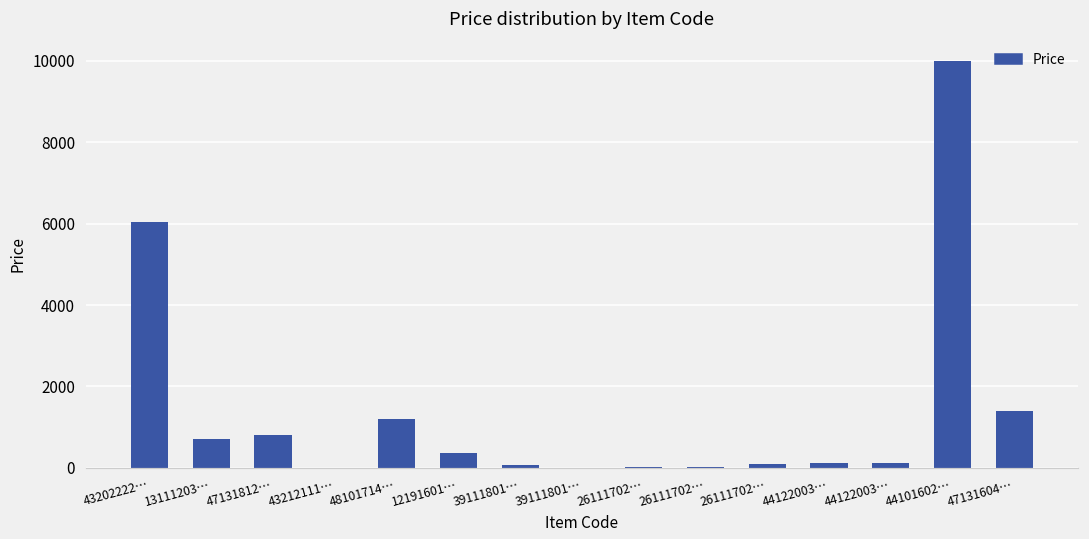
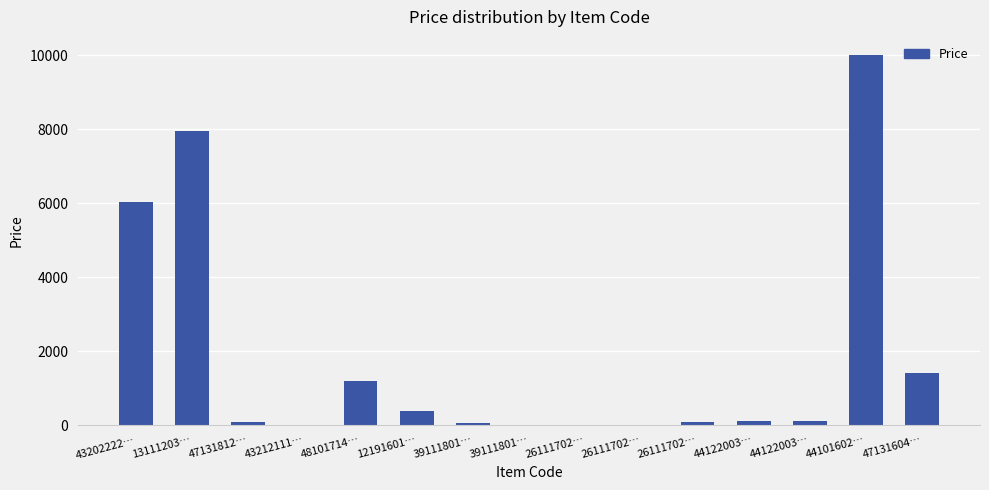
  {
    "43202222…": 6000,
-   "13111203…": 700,
-   "47131812…": 800,
+   "13111203…": 8000,
+   "47131812…": 100,
    "43212111…": 0,
    "48101714…": 1200,
    "12191601…": 400,
    "44101602…": 10000,
    "47131604…": 1400
  }
